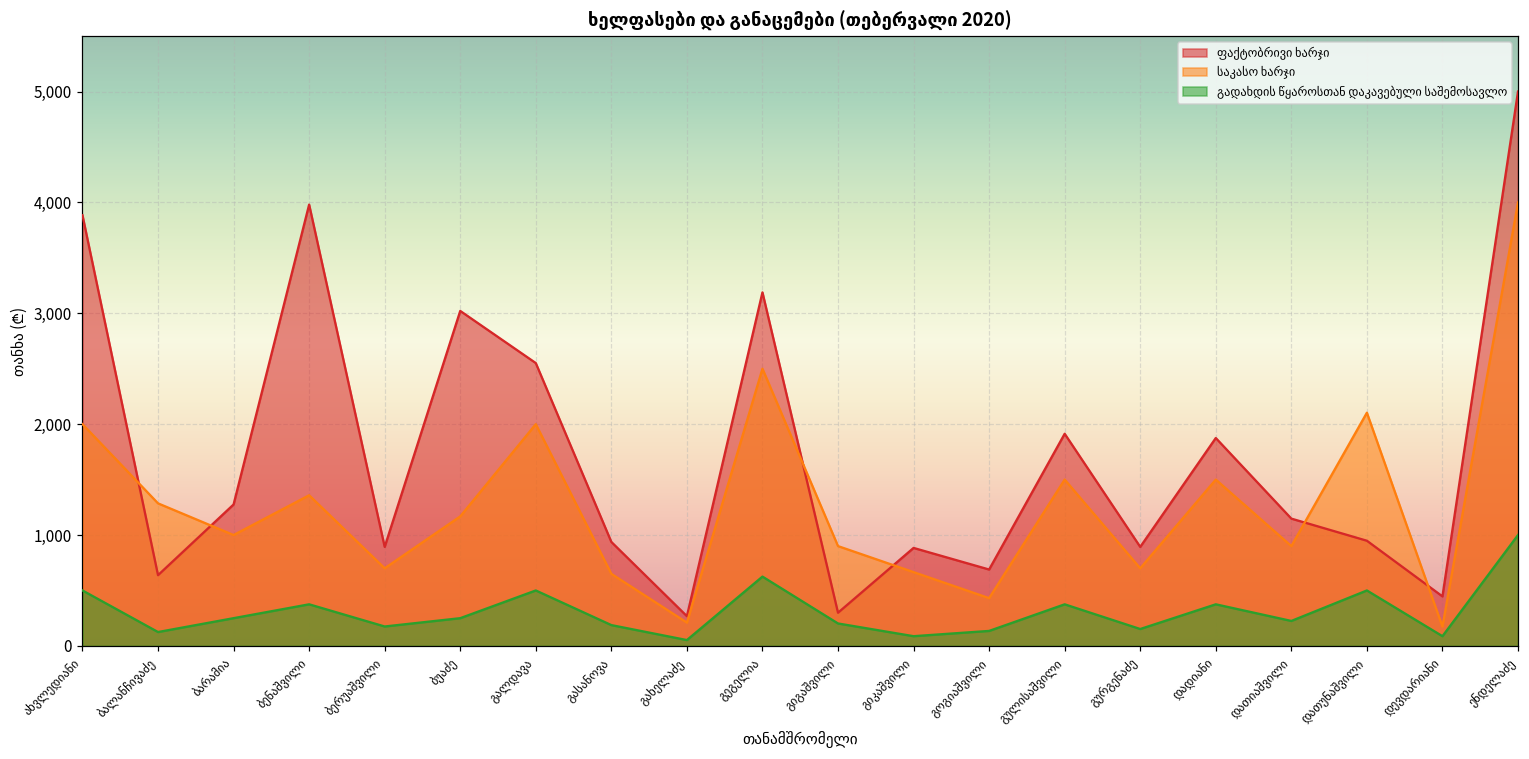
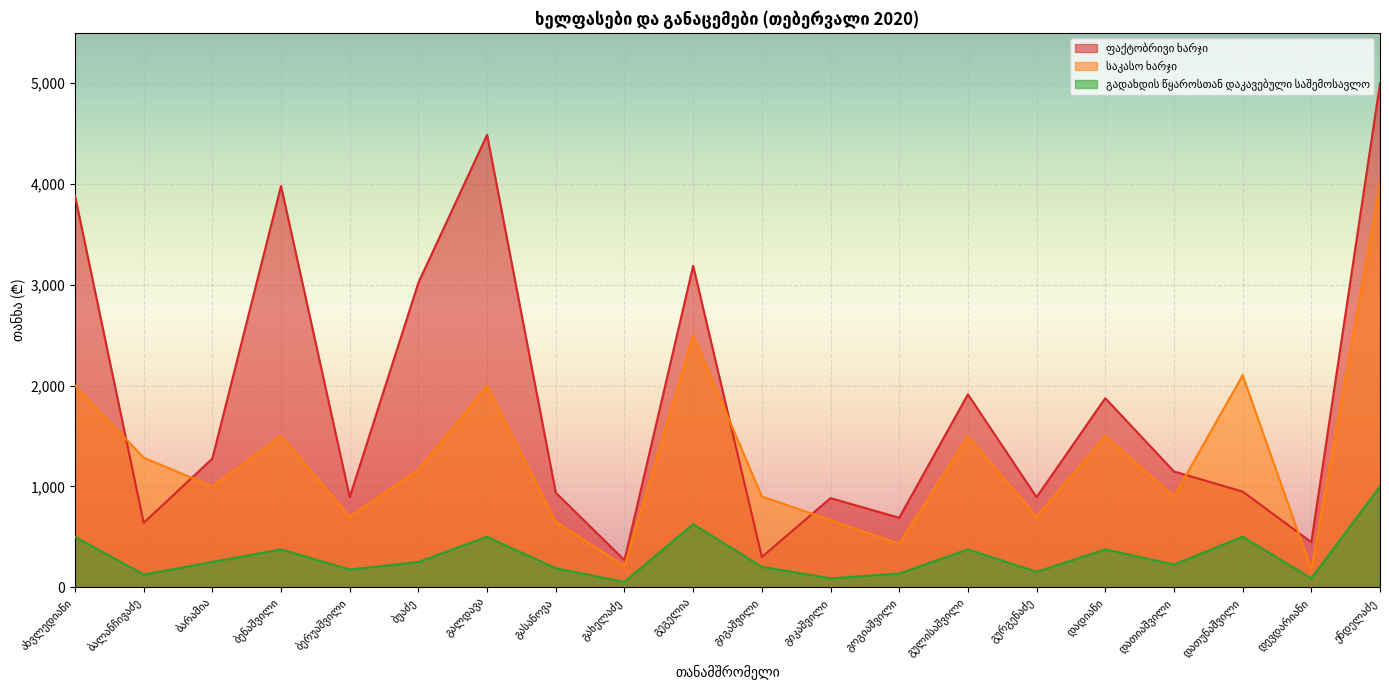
  {
    "ფაქტობრივი ხარჯი": {
      "ახვლედიანი": "3,880",
      "ბალანჩივაძე": "640",
      "ბარამია": "1,280",
      "ბენაშვილი": "3,980",
      "ბერუაშვილი": "890",
      "ბუაძე": "3,020",
-     "გალდავა": "2,550",
+     "გალდავა": "4,490",
      "გასანოვა": "940",
      "გახელაძე": "270",
      "გეგელია": "3,190",
      "გიგაშვილი": "300",
      "გიკაშვილი": "880",
      "გოგიაშვილი": "690",
      "გულისაშვილი": "1,910",
      "გურგენაძე": "890",
      "დადიანი": "1,880",
      "დათიაშვილი": "1,150",
      "დათუნაშვილი": "950",
      "დევდარიანი": "450",
      "ენდელაძე": "5,000"
    },
    "საკასო ხარჯი": {
      "ახვლედიანი": "2,000",
      "ბალანჩივაძე": "1,290",
      "ბარამია": "1,000",
-     "ბენაშვილი": "1,360",
+     "ბენაშვილი": "1,500",
      "ბერუაშვილი": "700",
      "ბუაძე": "1,170",
      "გალდავა": "2,000",
      "გასანოვა": "650",
      "გახელაძე": "210",
      "გეგელია": "2,500",
      "გიგაშვილი": "900",
      "გიკაშვილი": "670",
      "გოგიაშვილი": "430",
      "გულისაშვილი": "1,500",
      "გურგენაძე": "700",
      "დადიანი": "1,500",
      "დათიაშვილი": "900",
      "დათუნაშვილი": "2,100",
      "დევდარიანი": "170",
      "ენდელაძე": "4,000"
    },
    "გადახდის წყაროსთან დაკავებული საშემოსავლო": {
      "ახვლედიანი": "500",
      "ბალანჩივაძე": "130",
      "ბარამია": "250",
      "ბენაშვილი": "380",
      "ბერუაშვილი": "180",
      "ბუაძე": "250",
      "გალდავა": "500",
      "გასანოვა": "190",
      "გახელაძე": "50",
      "გეგელია": "630",
      "გიგაშვილი": "200",
      "გიკაშვილი": "90",
      "გოგიაშვილი": "140",
      "გულისაშვილი": "380",
      "გურგენაძე": "150",
      "დადიანი": "380",
      "დათიაშვილი": "230",
      "დათუნაშვილი": "500",
      "დევდარიანი": "90",
      "ენდელაძე": "1,000"
    }
  }
